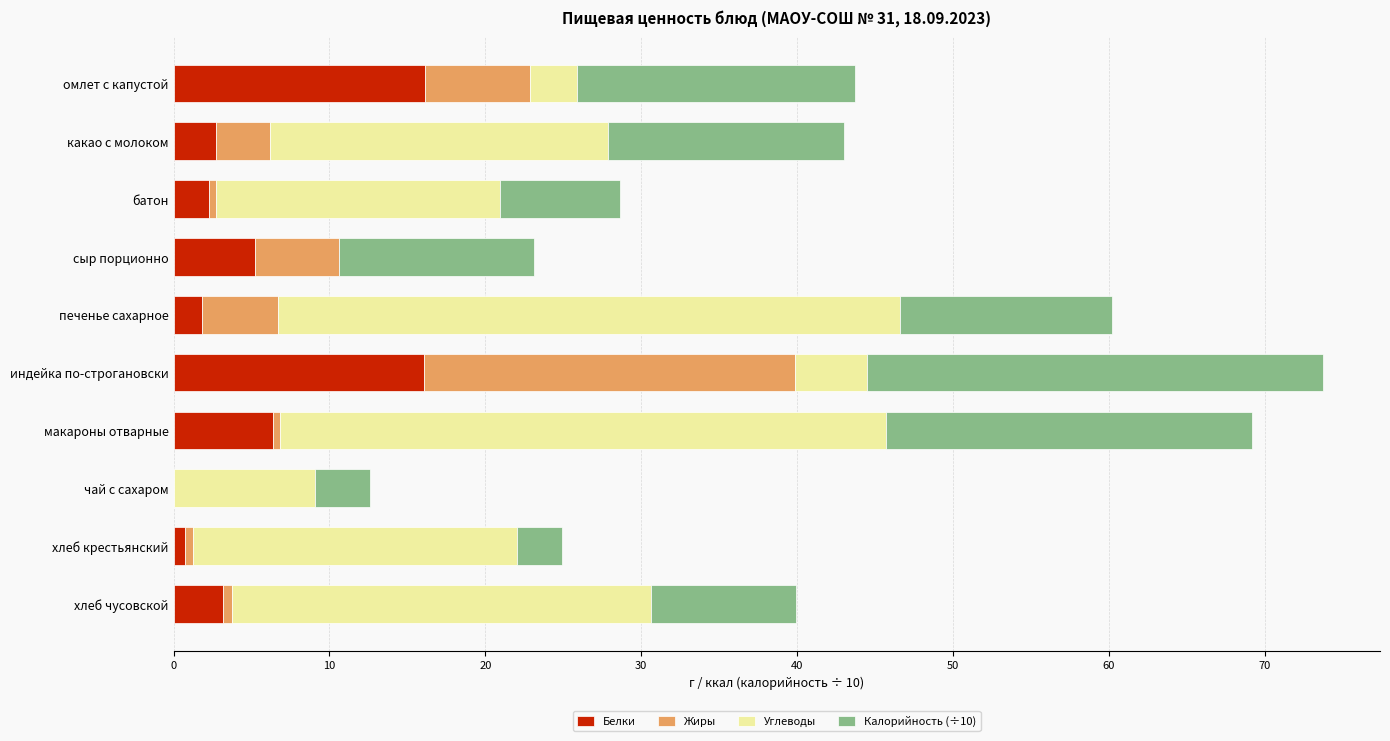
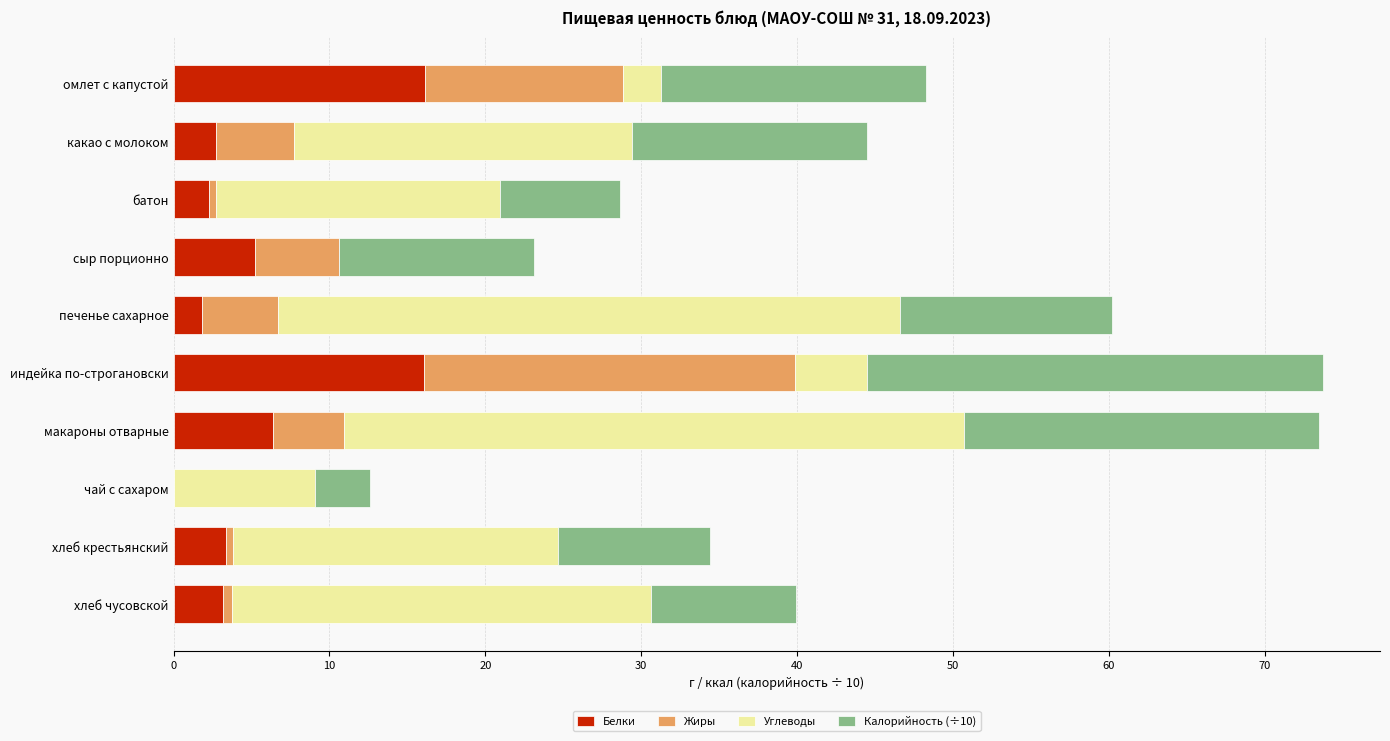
  {
    "Белки": {
      "омлет с капустой": 16.1,
      "какао с молоком": 2.7,
      "батон": 2.3,
      "сыр порционно": 5.2,
      "печенье сахарное": 1.8,
      "индейка по-строгановски": 16.1,
      "макароны отварные": 6.4,
      "чай с сахаром": 0.0,
-     "хлеб крестьянский": 0.7,
+     "хлеб крестьянский": 3.4,
      "хлеб чусовской": 3.2
    },
    "Жиры": {
-     "омлет с капустой": 6.7,
-     "какао с молоком": 3.5,
+     "омлет с капустой": 12.7,
+     "какао с молоком": 5.0,
      "батон": 0.4,
      "сыр порционно": 5.4,
      "печенье сахарное": 4.9,
      "индейка по-строгановски": 23.8,
-     "макароны отварные": 0.4,
+     "макароны отварные": 4.6,
      "чай с сахаром": 0.0,
      "хлеб крестьянский": 0.5,
      "хлеб чусовской": 0.5
    },
    "Углеводы": {
-     "омлет с капустой": 3.1,
+     "омлет с капустой": 2.4,
      "какао с молоком": 21.7,
      "батон": 18.2,
      "сыр порционно": 0.0,
      "печенье сахарное": 39.9,
      "индейка по-строгановски": 4.7,
-     "макароны отварные": 38.9,
+     "макароны отварные": 39.8,
      "чай с сахаром": 9.1,
      "хлеб крестьянский": 20.8,
      "хлеб чусовской": 26.9
    },
    "Калорийность (÷10)": {
-     "омлет с капустой": 17.8,
+     "омлет с капустой": 17.0,
      "какао с молоком": 15.1,
      "батон": 7.7,
      "сыр порционно": 12.5,
      "печенье сахарное": 13.6,
      "индейка по-строгановски": 29.2,
-     "макароны отварные": 23.5,
+     "макароны отварные": 22.8,
      "чай с сахаром": 3.5,
-     "хлеб крестьянский": 2.9,
+     "хлеб крестьянский": 9.8,
      "хлеб чусовской": 9.3
    }
  }
